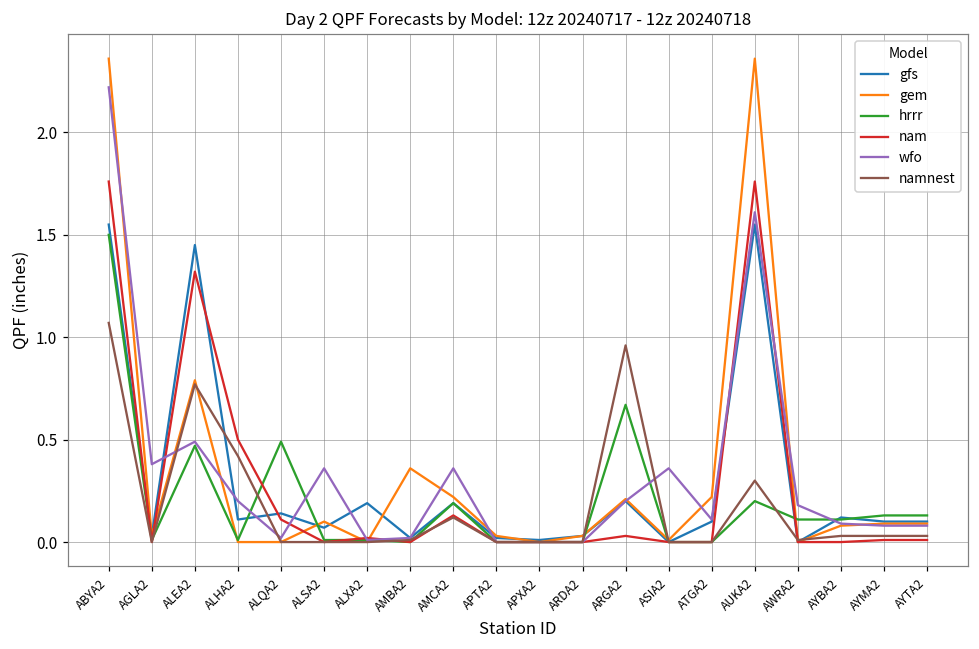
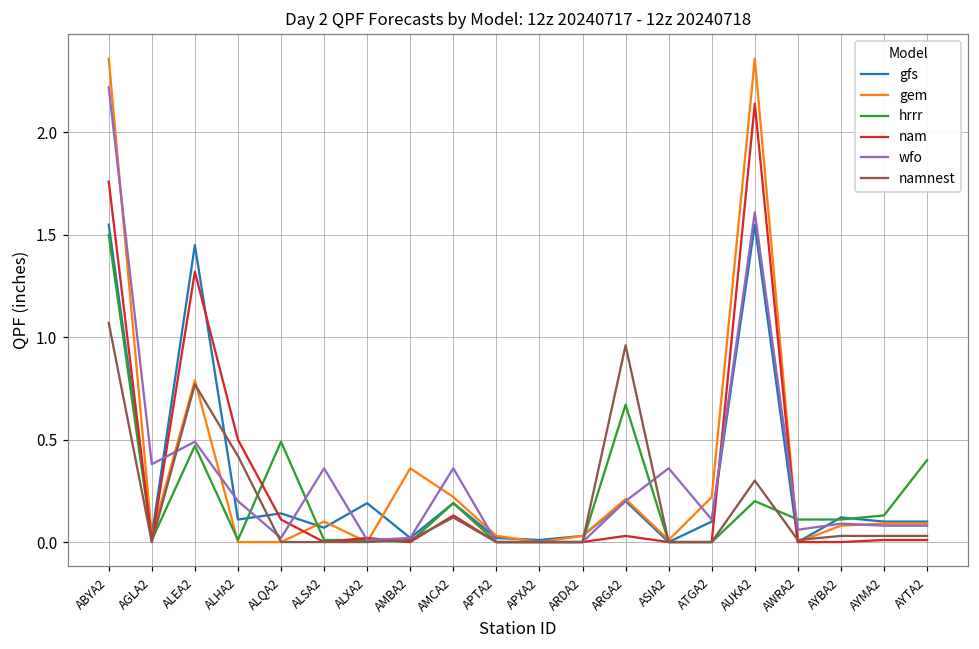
  {
    "gfs": {
      "ABYA2": 1.55,
      "ALEA2": 1.45,
      "ALHA2": 0.11,
      "ALQA2": 0.14,
      "ALSA2": 0.07,
      "ALXA2": 0.19,
      "AUKA2": 1.55
    },
    "gem": {
      "ABYA2": 2.36,
      "ALEA2": 0.79,
      "ALSA2": 0.10,
      "AMBA2": 0.36,
      "AMCA2": 0.22,
      "ATGA2": 0.22,
      "AUKA2": 2.36
    },
    "hrrr": {
      "ABYA2": 1.50,
      "ALEA2": 0.47,
      "ALQA2": 0.49,
      "ARGA2": 0.67,
      "AUKA2": 0.20,
      "AWRA2": 0.11,
      "AYMA2": 0.13,
-     "AYTA2": 0.13
+     "AYTA2": 0.40
    },
    "nam": {
      "ABYA2": 1.76,
      "ALEA2": 1.32,
      "ALHA2": 0.50,
      "ALQA2": 0.11,
      "ARGA2": 0.03,
-     "AUKA2": 1.76,
+     "AUKA2": 2.14,
      "AYBA2": 0.00,
      "AYMA2": 0.01,
      "AYTA2": 0.01
    },
    "wfo": {
      "ABYA2": 2.22,
      "AGLA2": 0.38,
      "ALEA2": 0.49,
      "ALHA2": 0.20,
      "ALQA2": 0.02,
      "ALSA2": 0.36,
      "AMCA2": 0.36,
      "ASIA2": 0.36,
      "AUKA2": 1.61,
-     "AWRA2": 0.18
+     "AWRA2": 0.06
    },
    "namnest": {
      "ABYA2": 1.07,
      "ALEA2": 0.77,
      "ALHA2": 0.42,
      "ARGA2": 0.96,
      "AUKA2": 0.30,
      "AYBA2": 0.03,
      "AYMA2": 0.03,
      "AYTA2": 0.03
    }
  }
